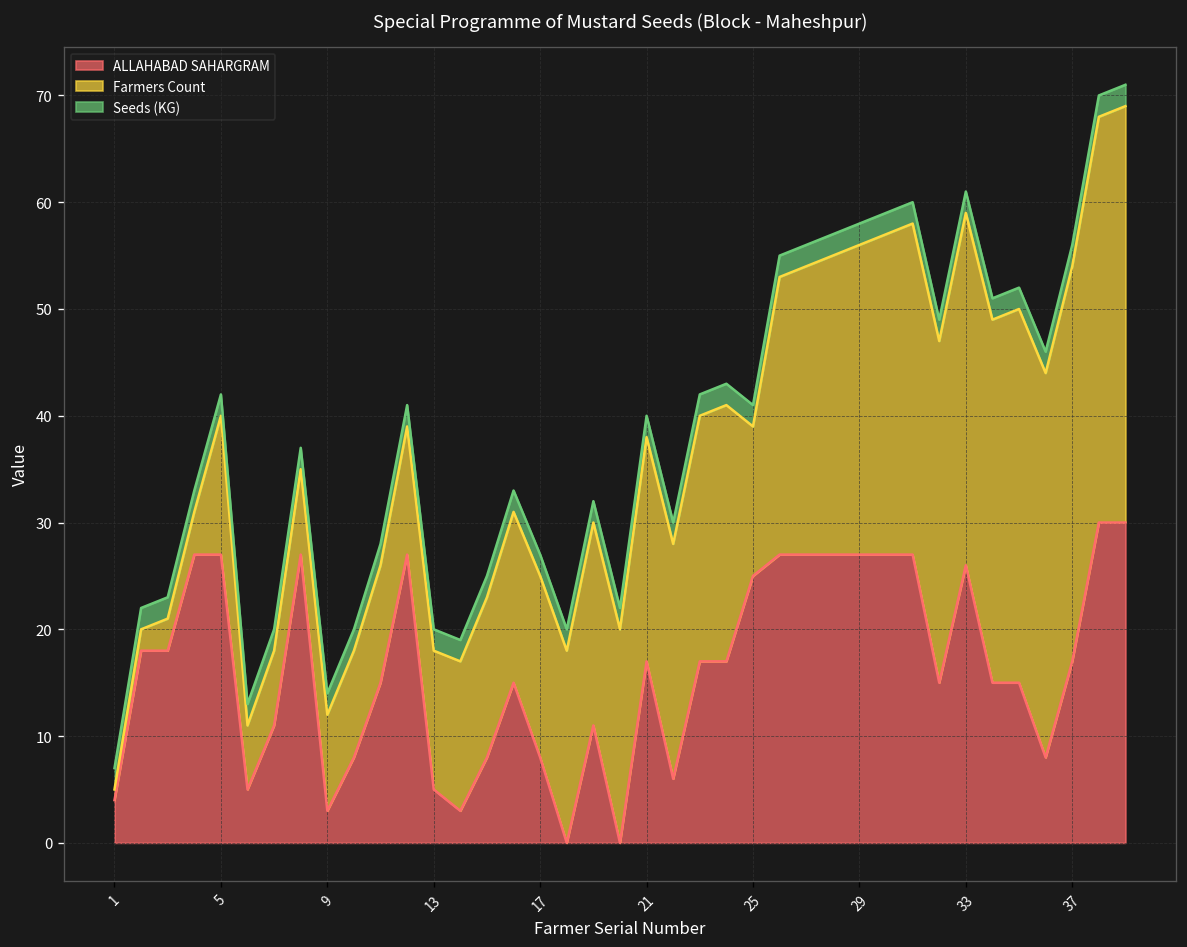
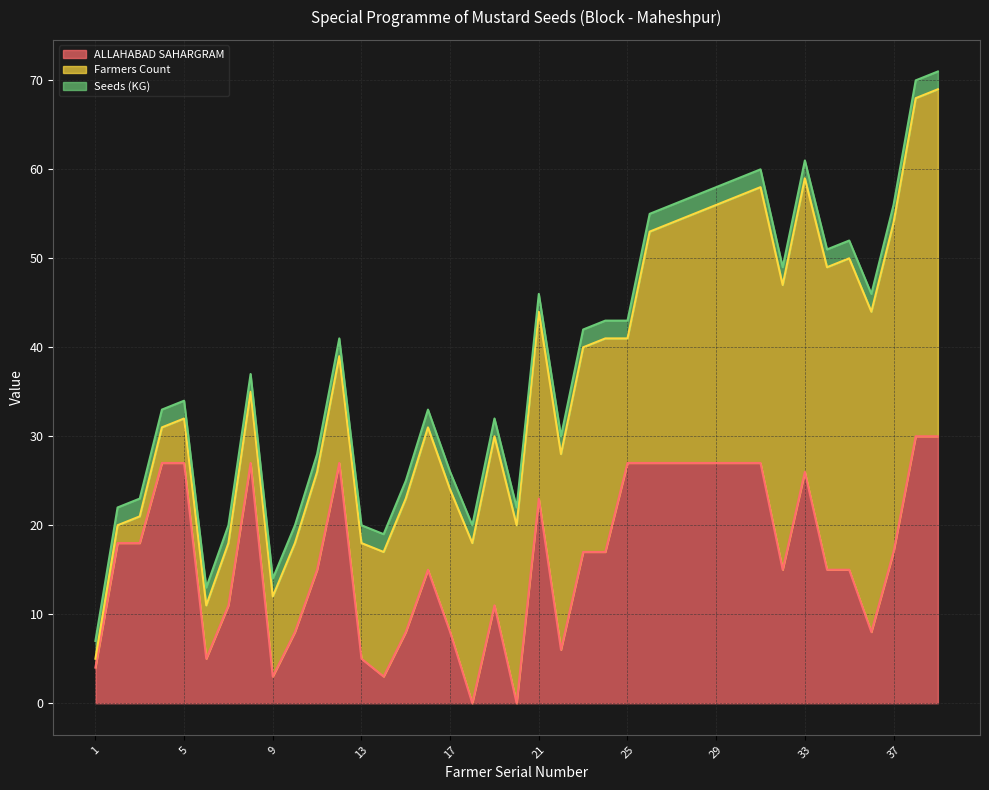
  {
    "ALLAHABAD SAHARGRAM": {
      "1": 4,
      "5": 27,
      "9": 3,
      "13": 5,
      "17": 8,
-     "21": 17,
-     "25": 25,
+     "21": 23,
+     "25": 27,
      "29": 27,
      "33": 26,
      "37": 17
    },
    "Farmers Count": {
      "1": 1,
-     "5": 13,
+     "5": 5,
      "9": 9,
      "13": 13,
-     "17": 17,
+     "17": 16,
      "21": 21,
      "25": 14,
      "29": 29,
      "33": 33,
      "37": 37
    },
    "Seeds (KG)": {
      "1": 2,
      "5": 2,
      "9": 2,
      "13": 2,
      "17": 2,
      "21": 2,
      "25": 2,
      "29": 2,
      "33": 2,
      "37": 2
    }
  }
